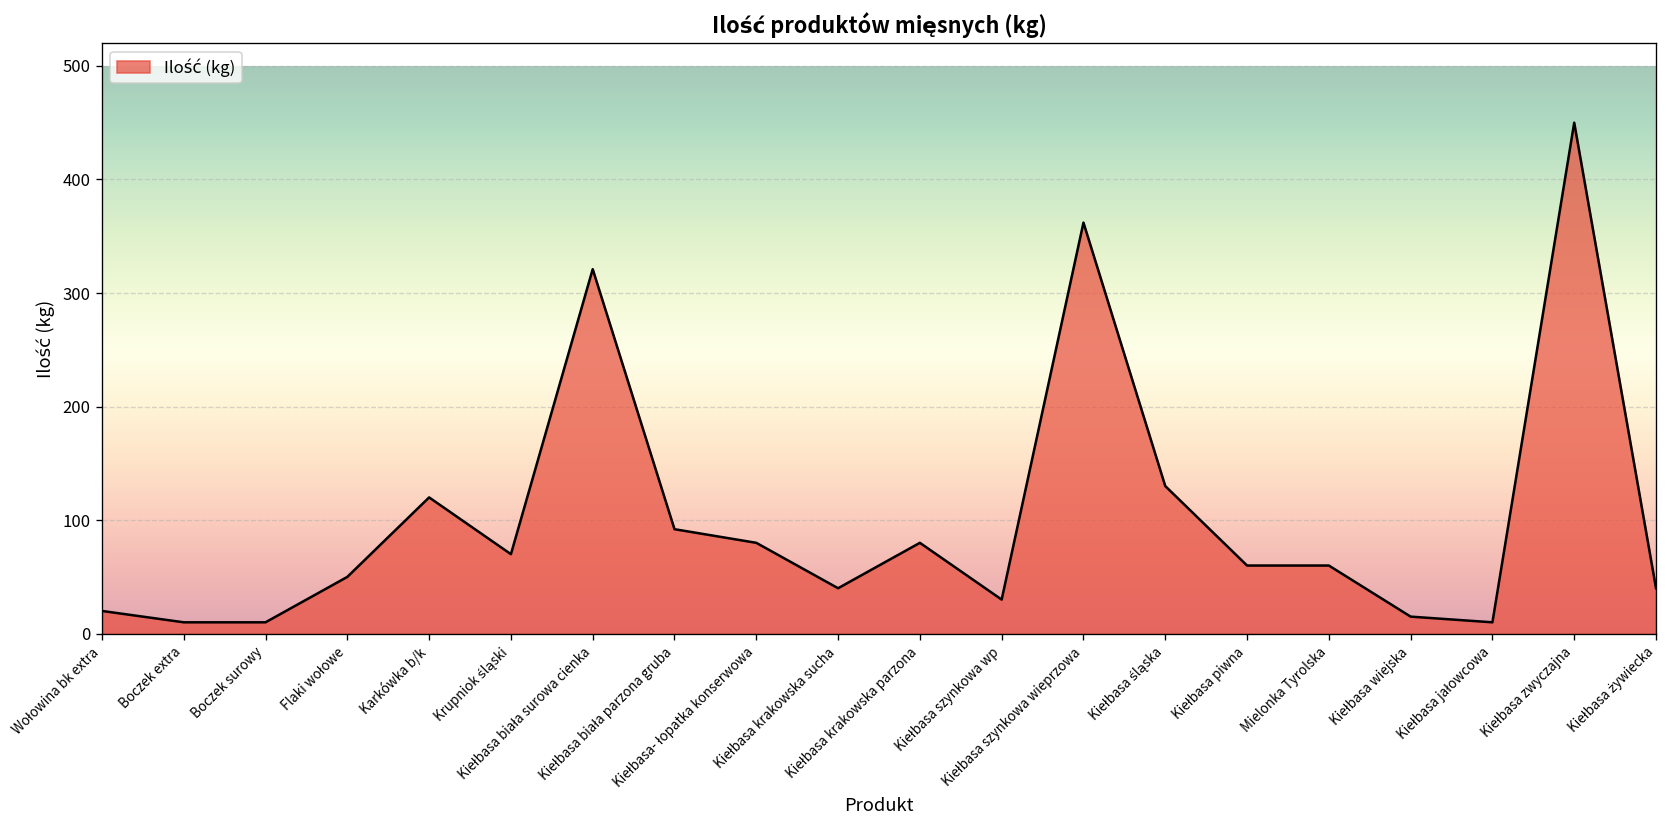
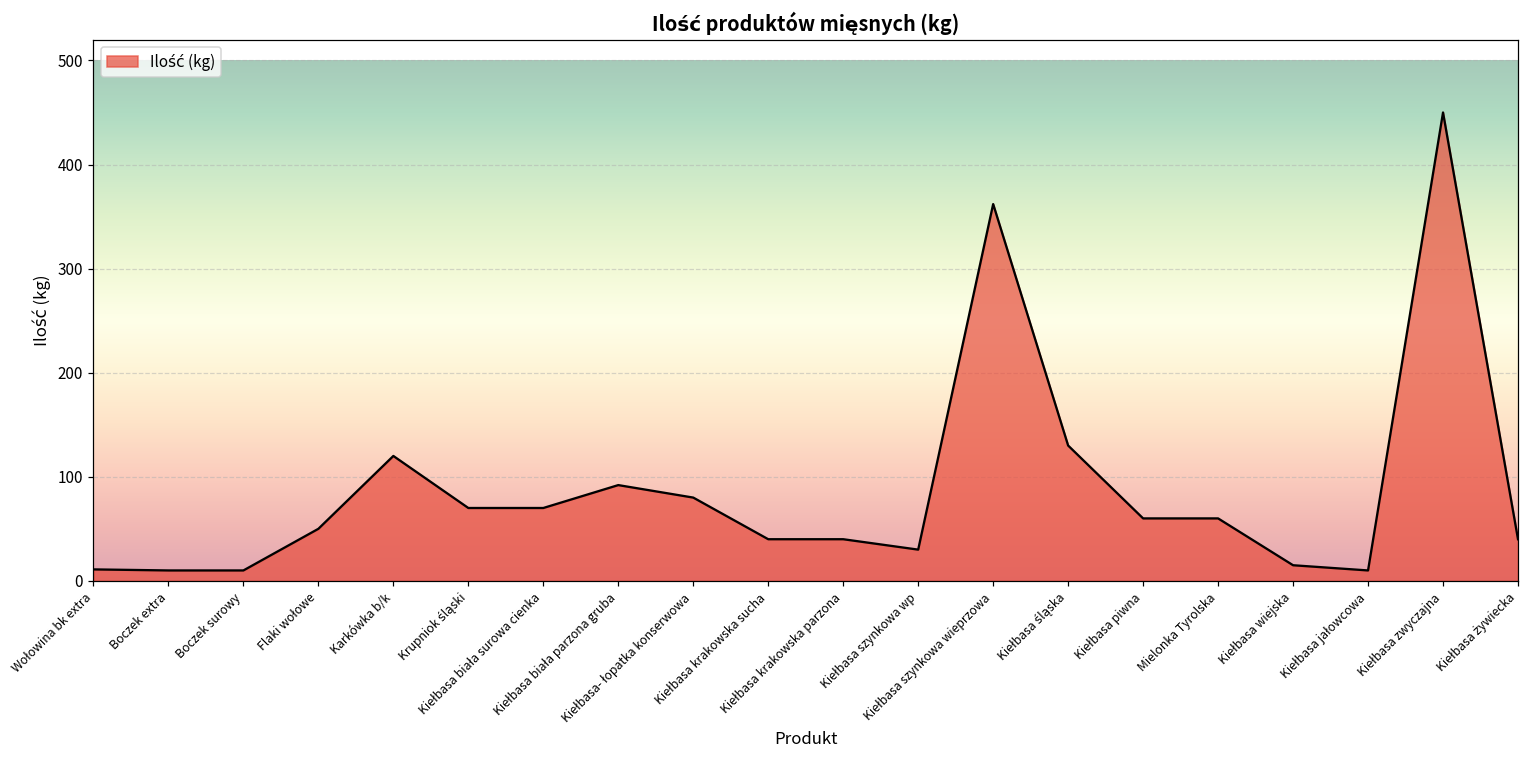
  {
-   "Wołowina bk extra": 20,
+   "Wołowina bk extra": 10,
    "Boczek extra": 10,
    "Boczek surowy": 10,
    "Flaki wołowe": 50,
    "Karkówka b/k": 120,
    "Krupniok śląski": 70,
-   "Kiełbasa biała surowa cienka": 320,
+   "Kiełbasa biała surowa cienka": 70,
    "Kiełbasa biała parzona gruba": 90,
    "Kiełbasa- łopatka konserwowa": 80,
    "Kiełbasa krakowska sucha": 40,
-   "Kiełbasa krakowska parzona": 80,
+   "Kiełbasa krakowska parzona": 40,
    "Kiełbasa szynkowa wp": 30,
    "Kiełbasa szynkowa wieprzowa": 360,
    "Kiełbasa śląska": 130,
    "Kiełbasa piwna": 60,
    "Mielonka Tyrolska": 60,
    "Kiełbasa wiejska": 20,
    "Kiełbasa jałowcowa": 10,
    "Kiełbasa zwyczajna": 450,
    "Kiełbasa żywiecka": 40
  }
